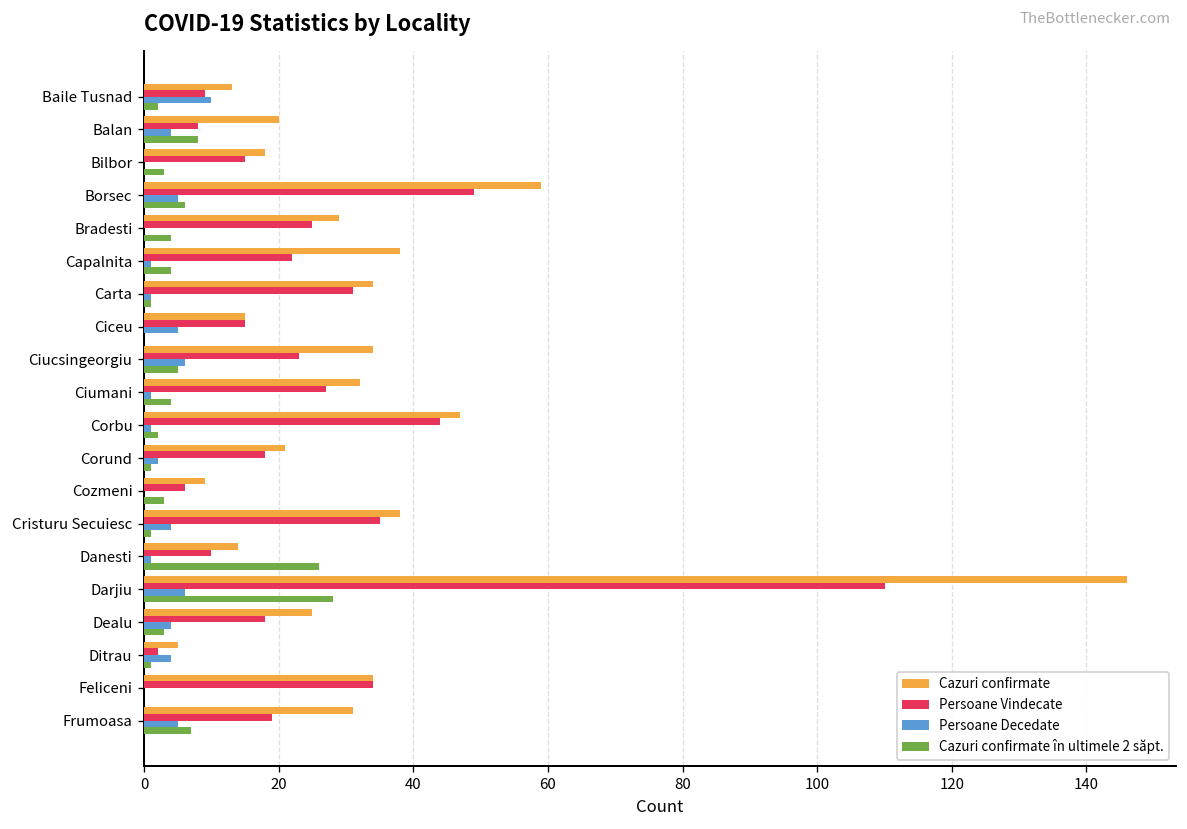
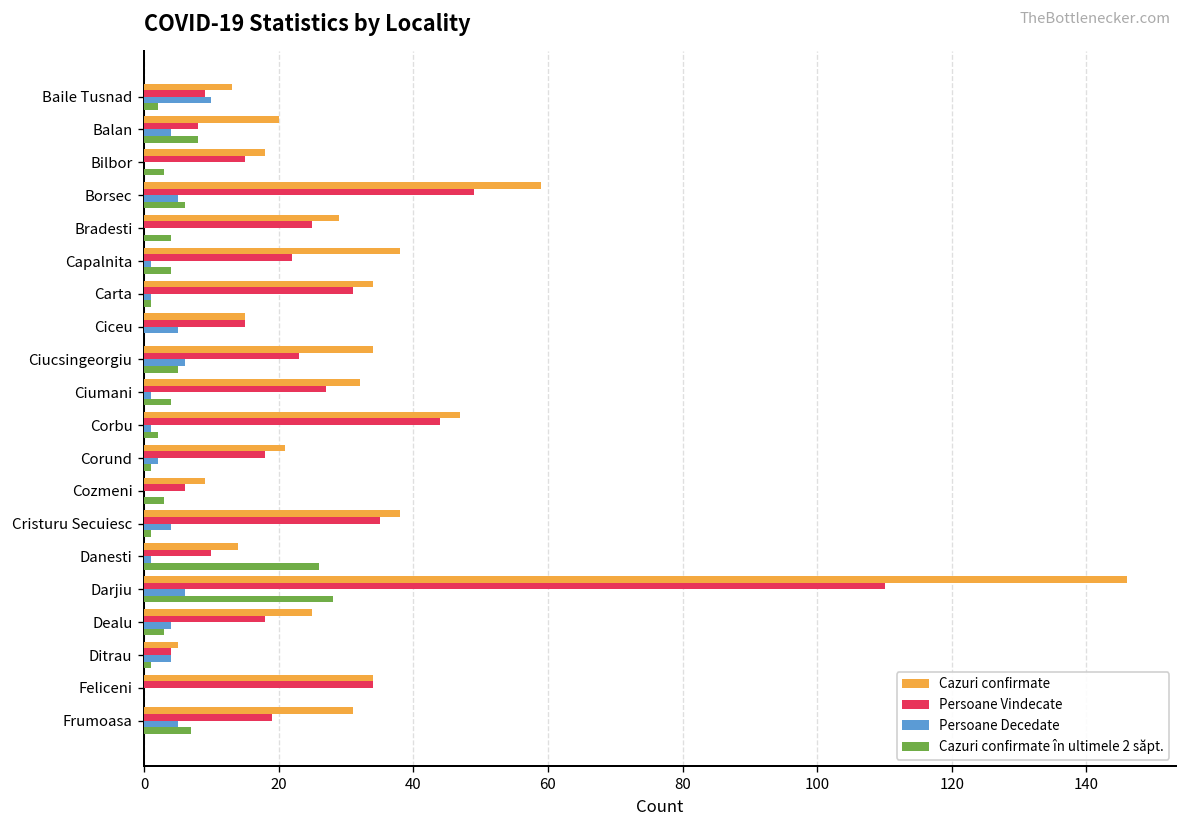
  {
    "Cazuri confirmate": {
      "Baile Tusnad": 13,
      "Balan": 20,
      "Bilbor": 18,
      "Borsec": 59,
      "Bradesti": 29,
      "Capalnita": 38,
      "Carta": 34,
      "Ciceu": 15,
      "Ciucsingeorgiu": 34,
      "Ciumani": 32,
      "Corbu": 47,
      "Corund": 21,
      "Cozmeni": 9,
      "Cristuru Secuiesc": 38,
      "Danesti": 14,
      "Darjiu": 146,
      "Dealu": 25,
      "Ditrau": 5,
      "Feliceni": 34,
      "Frumoasa": 31
    },
    "Persoane Vindecate": {
      "Baile Tusnad": 9,
      "Balan": 8,
      "Bilbor": 15,
      "Borsec": 49,
      "Bradesti": 25,
      "Capalnita": 22,
      "Carta": 31,
      "Ciceu": 15,
      "Ciucsingeorgiu": 23,
      "Ciumani": 27,
      "Corbu": 44,
      "Corund": 18,
      "Cozmeni": 6,
      "Cristuru Secuiesc": 35,
      "Danesti": 10,
      "Darjiu": 110,
      "Dealu": 18,
-     "Ditrau": 2,
+     "Ditrau": 4,
      "Feliceni": 34,
      "Frumoasa": 19
    },
    "Persoane Decedate": {
      "Baile Tusnad": 10,
      "Balan": 4,
      "Bilbor": 0,
      "Borsec": 5,
      "Bradesti": 0,
      "Capalnita": 1,
      "Carta": 1,
      "Ciceu": 5,
      "Ciucsingeorgiu": 6,
      "Ciumani": 1,
      "Corbu": 1,
      "Corund": 2,
      "Cozmeni": 0,
      "Cristuru Secuiesc": 4,
      "Danesti": 1,
      "Darjiu": 6,
      "Dealu": 4,
      "Ditrau": 4,
      "Feliceni": 0,
      "Frumoasa": 5
    },
    "Cazuri confirmate în ultimele 2 săpt.": {
      "Baile Tusnad": 2,
      "Balan": 8,
      "Bilbor": 3,
      "Borsec": 6,
      "Bradesti": 4,
      "Capalnita": 4,
      "Carta": 1,
      "Ciceu": 0,
      "Ciucsingeorgiu": 5,
      "Ciumani": 4,
      "Corbu": 2,
      "Corund": 1,
      "Cozmeni": 3,
      "Cristuru Secuiesc": 1,
      "Danesti": 26,
      "Darjiu": 28,
      "Dealu": 3,
      "Ditrau": 1,
      "Feliceni": 0,
      "Frumoasa": 7
    }
  }
